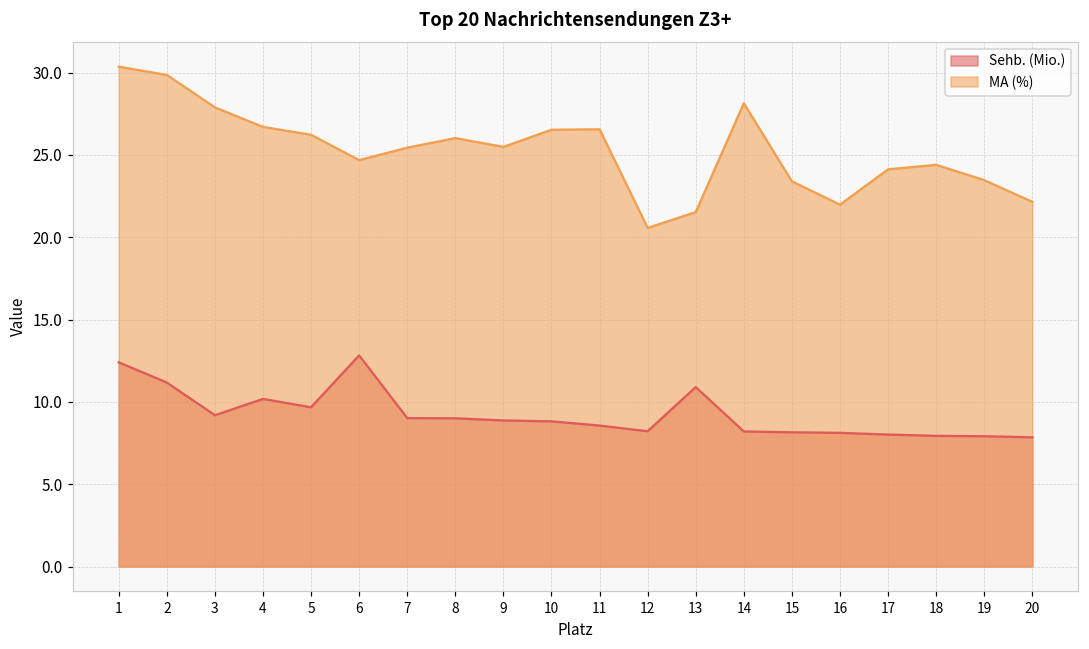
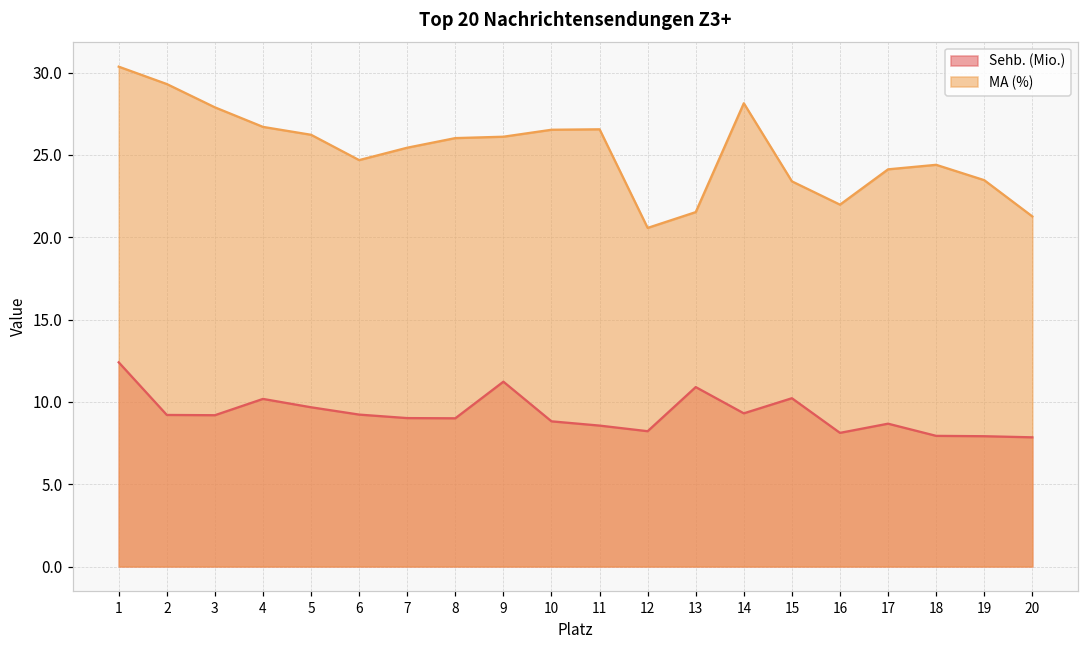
  {
    "Sehb. (Mio.)": {
      "1": 12.4,
-     "2": 11.2,
+     "2": 9.2,
      "3": 9.2,
      "4": 10.2,
      "5": 9.7,
-     "6": 12.8,
+     "6": 9.2,
      "7": 9.0,
      "8": 9.0,
-     "9": 8.9,
+     "9": 11.2,
      "10": 8.8,
      "11": 8.6,
      "12": 8.2,
      "13": 10.9,
-     "14": 8.2,
-     "15": 8.2,
+     "14": 9.3,
+     "15": 10.2,
      "16": 8.1,
-     "17": 8.0,
+     "17": 8.7,
      "18": 7.9,
      "19": 7.9,
      "20": 7.8
    },
    "MA (%)": {
      "1": 30.4,
-     "2": 29.9,
+     "2": 29.3,
      "3": 27.9,
      "4": 26.7,
      "5": 26.2,
      "6": 24.7,
      "7": 25.4,
      "8": 26.0,
-     "9": 25.5,
+     "9": 26.1,
      "10": 26.5,
      "11": 26.6,
      "12": 20.6,
      "13": 21.5,
      "14": 28.1,
      "15": 23.4,
      "16": 22.0,
      "17": 24.1,
      "18": 24.4,
      "19": 23.5,
-     "20": 22.2
+     "20": 21.3
    }
  }
